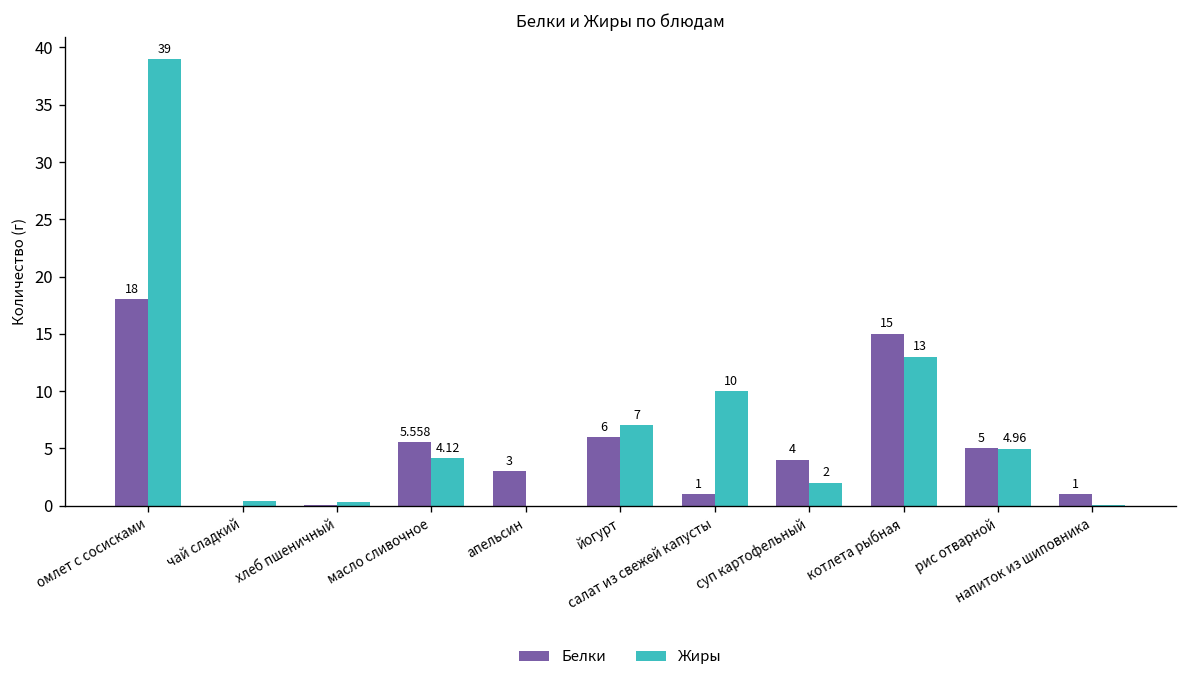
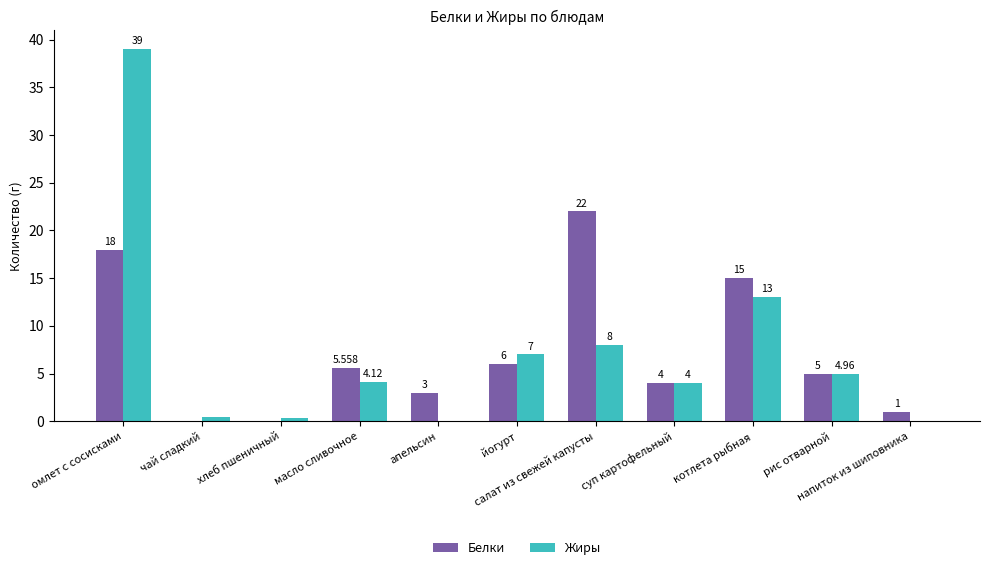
  {
    "Белки": {
      "омлет с сосисками": 18,
      "масло сливочное": 5.558,
      "апельсин": 3,
      "йогурт": 6,
-     "салат из свежей капусты": 1,
+     "салат из свежей капусты": 22,
      "суп картофельный": 4,
      "котлета рыбная": 15,
      "рис отварной": 5,
      "напиток из шиповника": 1
    },
    "Жиры": {
      "омлет с сосисками": 39,
      "масло сливочное": 4.12,
      "йогурт": 7,
-     "салат из свежей капусты": 10,
-     "суп картофельный": 2,
+     "салат из свежей капусты": 8,
+     "суп картофельный": 4,
      "котлета рыбная": 13,
      "рис отварной": 4.96
    }
  }
